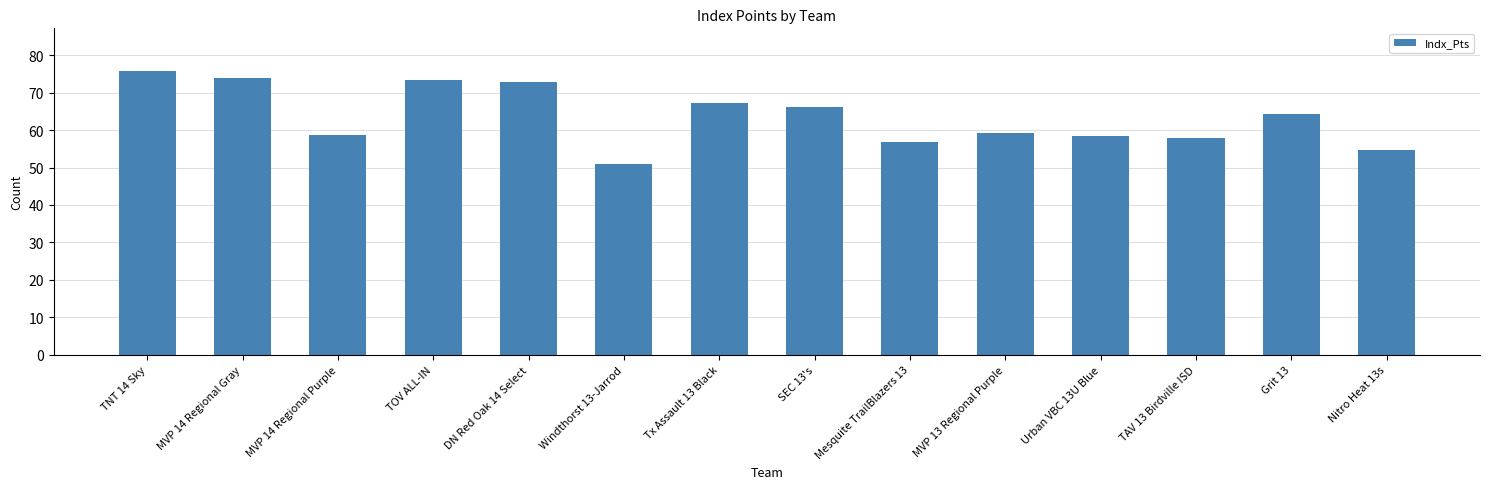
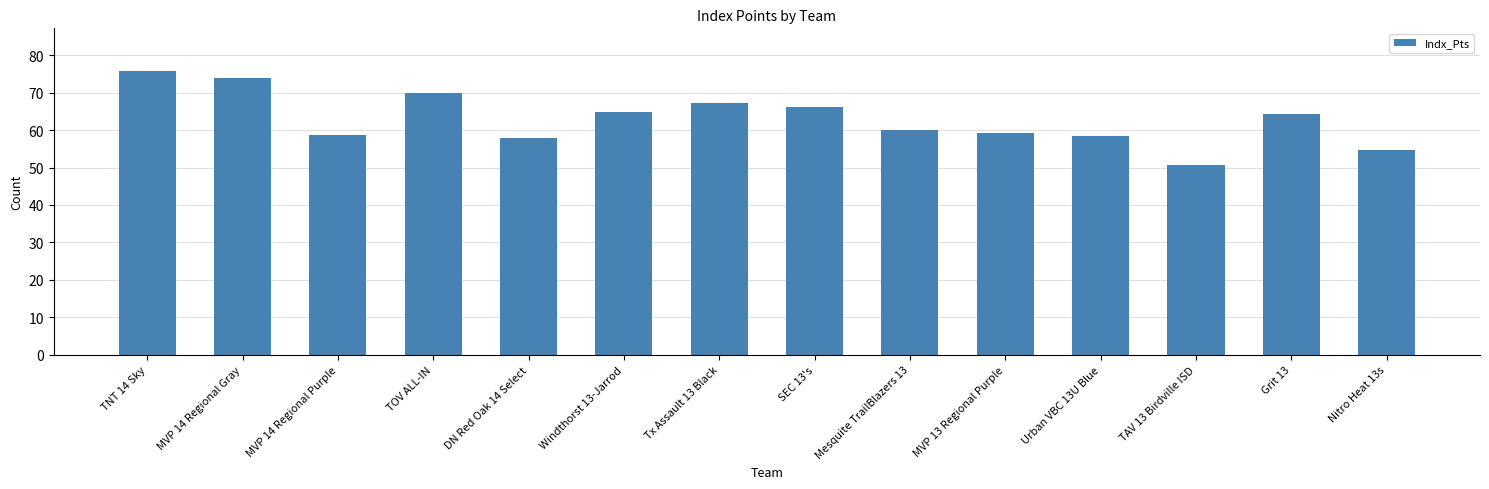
  {
    "TNT 14 Sky": 76,
    "MVP 14 Regional Gray": 74,
    "MVP 14 Regional Purple": 59,
-   "TOV ALL-IN": 73,
-   "DN Red Oak 14 Select": 73,
-   "Windthorst 13-Jarrod": 51,
+   "TOV ALL-IN": 70,
+   "DN Red Oak 14 Select": 58,
+   "Windthorst 13-Jarrod": 65,
    "Tx Assault 13 Black": 67,
    "SEC 13's": 66,
-   "Mesquite TrailBlazers 13": 57,
+   "Mesquite TrailBlazers 13": 60,
    "MVP 13 Regional Purple": 59,
    "Urban VBC 13U Blue": 58,
-   "TAV 13 Birdville ISD": 58,
+   "TAV 13 Birdville ISD": 51,
    "Grit 13": 64,
    "Nitro Heat 13s": 55
  }
